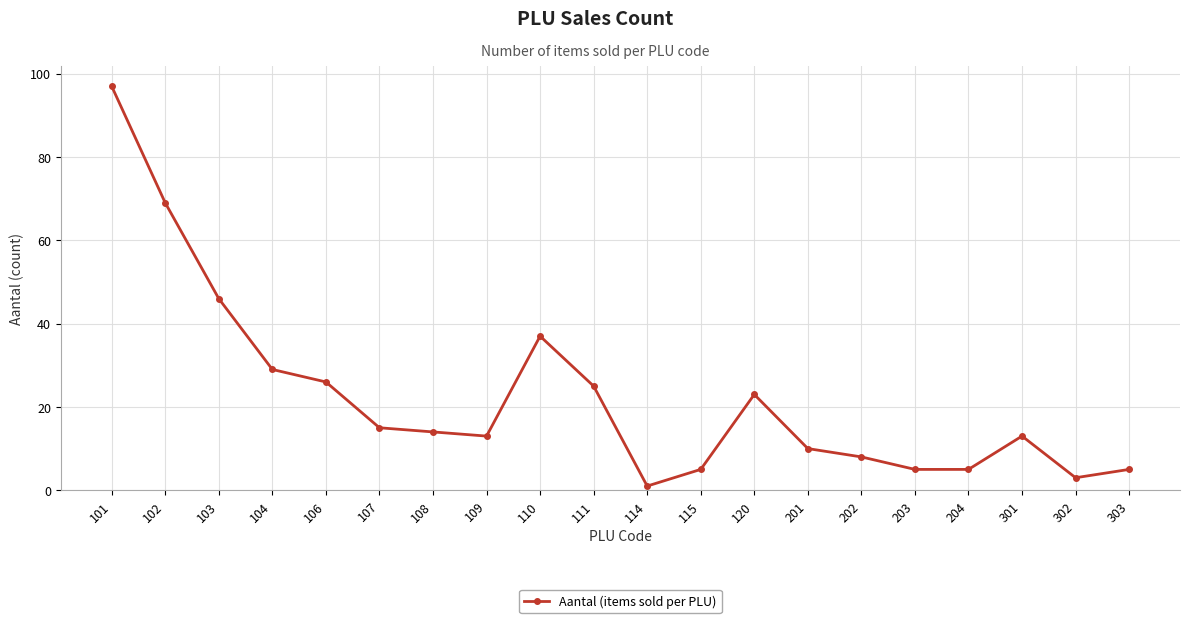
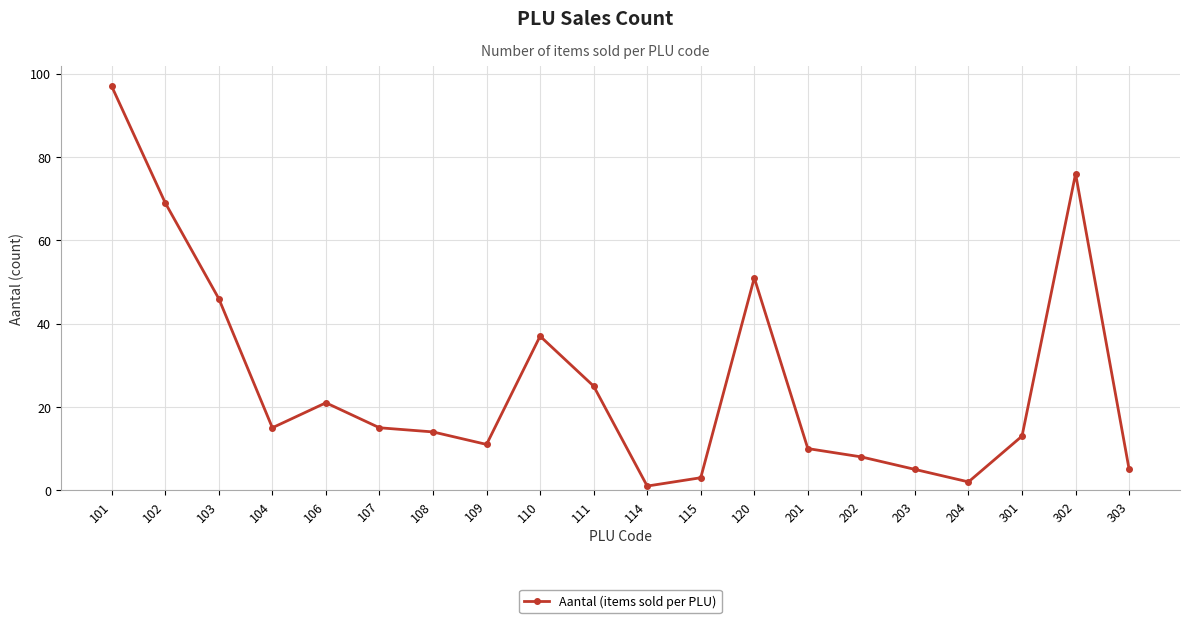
  {
    "101": 97,
    "102": 69,
    "103": 46,
-   "104": 29,
-   "106": 26,
+   "104": 15,
+   "106": 21,
    "107": 15,
    "108": 14,
-   "109": 13,
+   "109": 11,
    "110": 37,
    "111": 25,
    "114": 1,
-   "115": 5,
-   "120": 23,
+   "115": 3,
+   "120": 51,
    "201": 10,
    "202": 8,
    "203": 5,
-   "204": 5,
+   "204": 2,
    "301": 13,
-   "302": 3,
+   "302": 76,
    "303": 5
  }
